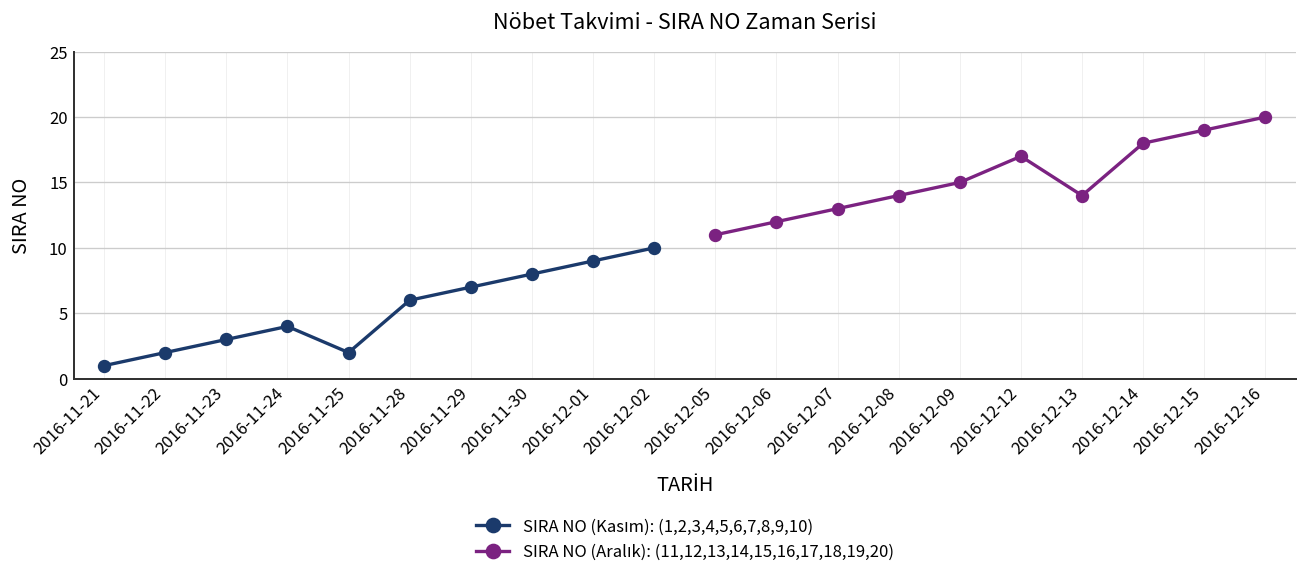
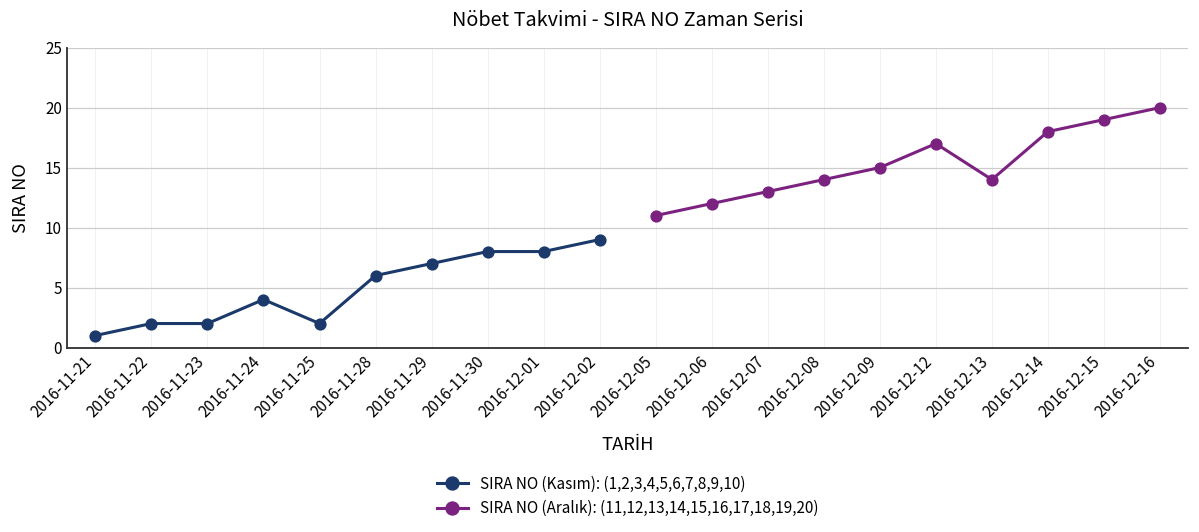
  {
    "SIRA NO (Kasım): (1,2,3,4,5,6,7,8,9,10)": {
      "2016-11-21": 1,
      "2016-11-22": 2,
-     "2016-11-23": 3,
+     "2016-11-23": 2,
      "2016-11-24": 4,
      "2016-11-25": 2,
      "2016-11-28": 6,
      "2016-11-29": 7,
      "2016-11-30": 8,
-     "2016-12-01": 9,
-     "2016-12-02": 10
+     "2016-12-01": 8,
+     "2016-12-02": 9
    },
    "SIRA NO (Aralık): (11,12,13,14,15,16,17,18,19,20)": {
      "2016-12-05": 11,
      "2016-12-06": 12,
      "2016-12-07": 13,
      "2016-12-08": 14,
      "2016-12-09": 15,
      "2016-12-12": 17,
      "2016-12-13": 14,
      "2016-12-14": 18,
      "2016-12-15": 19,
      "2016-12-16": 20
    }
  }
